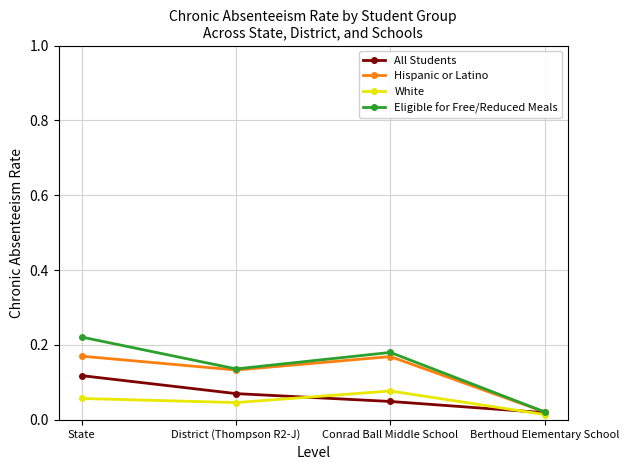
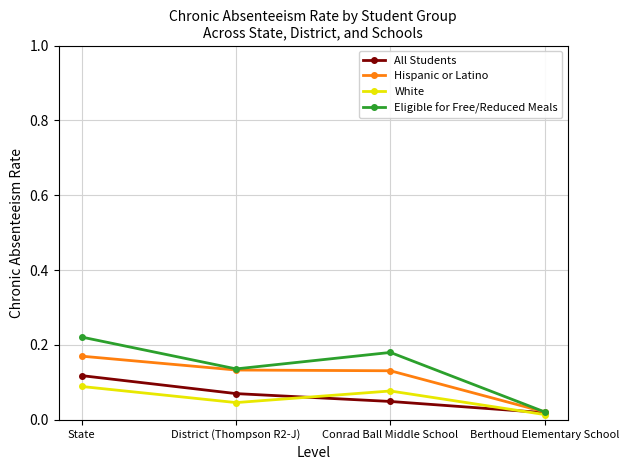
  {
    "All Students": {
      "State": 0.12,
      "District (Thompson R2-J)": 0.07,
      "Conrad Ball Middle School": 0.05
    },
    "Hispanic or Latino": {
      "State": 0.17,
-     "Conrad Ball Middle School": 0.17
+     "Conrad Ball Middle School": 0.13
    },
    "White": {
-     "State": 0.06,
+     "State": 0.09,
      "District (Thompson R2-J)": 0.05,
      "Conrad Ball Middle School": 0.08
    },
    "Eligible for Free/Reduced Meals": {
      "State": 0.22,
      "Conrad Ball Middle School": 0.18
    }
  }
